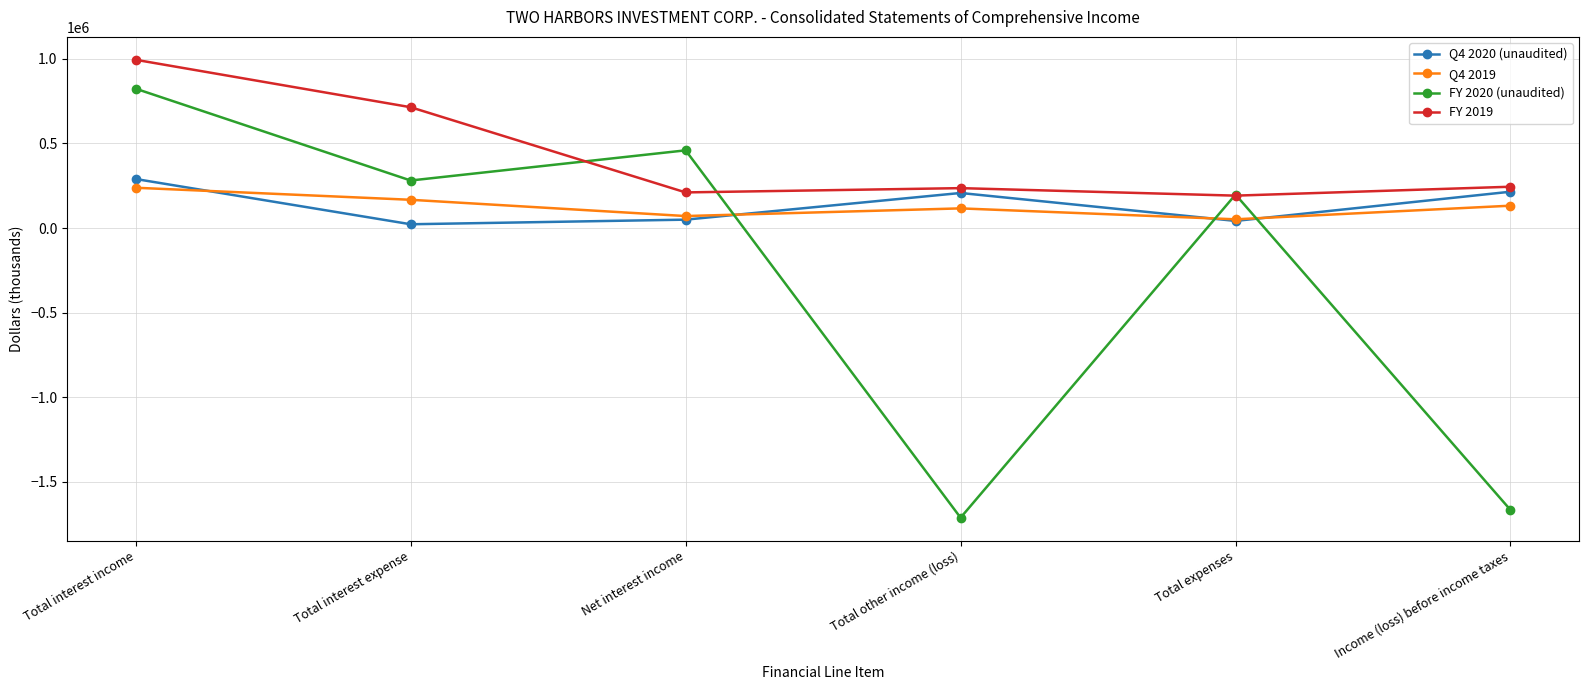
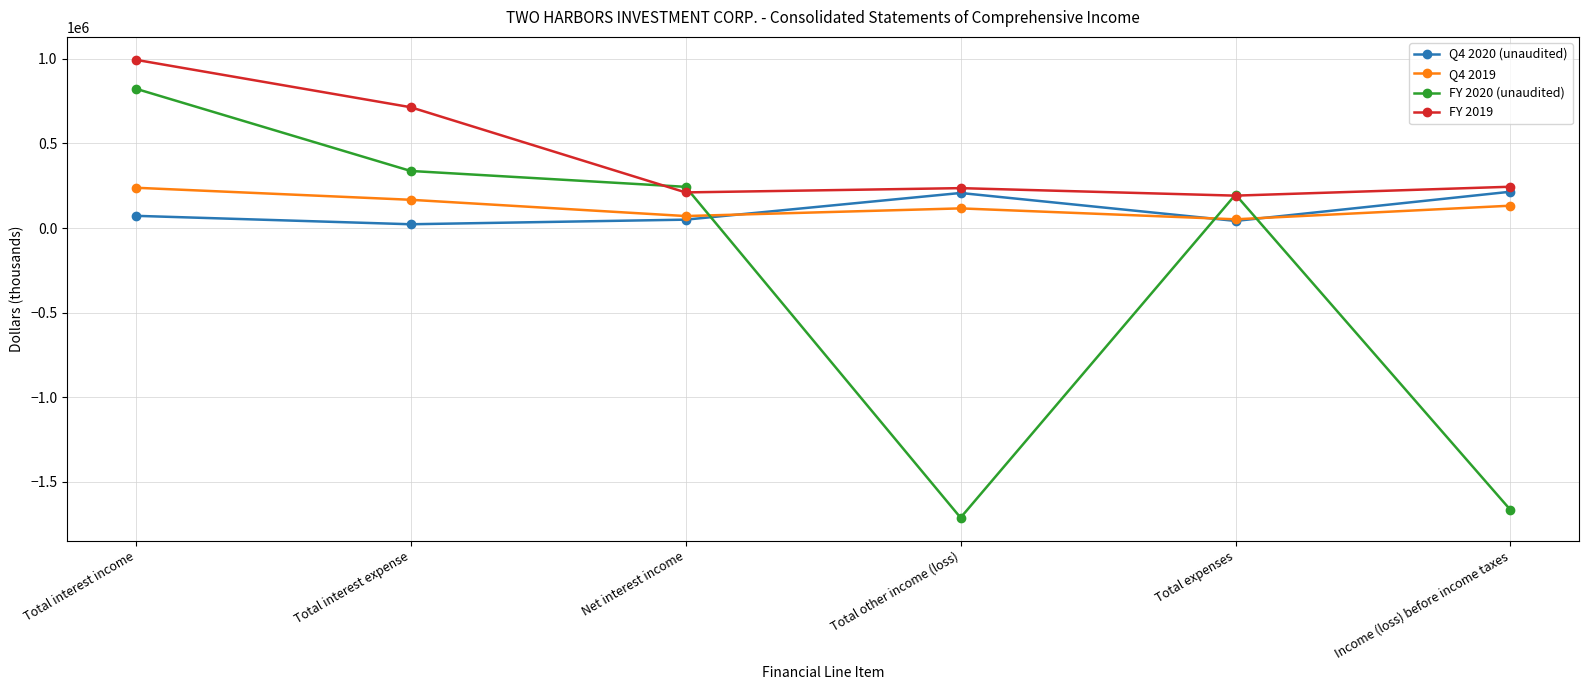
  {
    "Q4 2020 (unaudited)": {
-     "Total interest income": 290000,
+     "Total interest income": 70000,
      "Total interest expense": 20000,
      "Net interest income": 50000,
      "Total other income (loss)": 210000,
      "Income (loss) before income taxes": 210000
    },
    "Q4 2019": {
      "Total interest income": 240000,
      "Total interest expense": 170000,
      "Net interest income": 70000,
      "Total other income (loss)": 120000,
      "Income (loss) before income taxes": 130000
    },
    "FY 2020 (unaudited)": {
      "Total interest income": 820000,
-     "Total interest expense": 280000,
-     "Net interest income": 460000,
+     "Total interest expense": 340000,
+     "Net interest income": 240000,
      "Total other income (loss)": -1710000,
      "Income (loss) before income taxes": -1670000
    },
    "FY 2019": {
      "Total interest income": 990000,
      "Total interest expense": 710000,
      "Net interest income": 210000,
      "Total other income (loss)": 240000,
      "Income (loss) before income taxes": 240000
    }
  }
